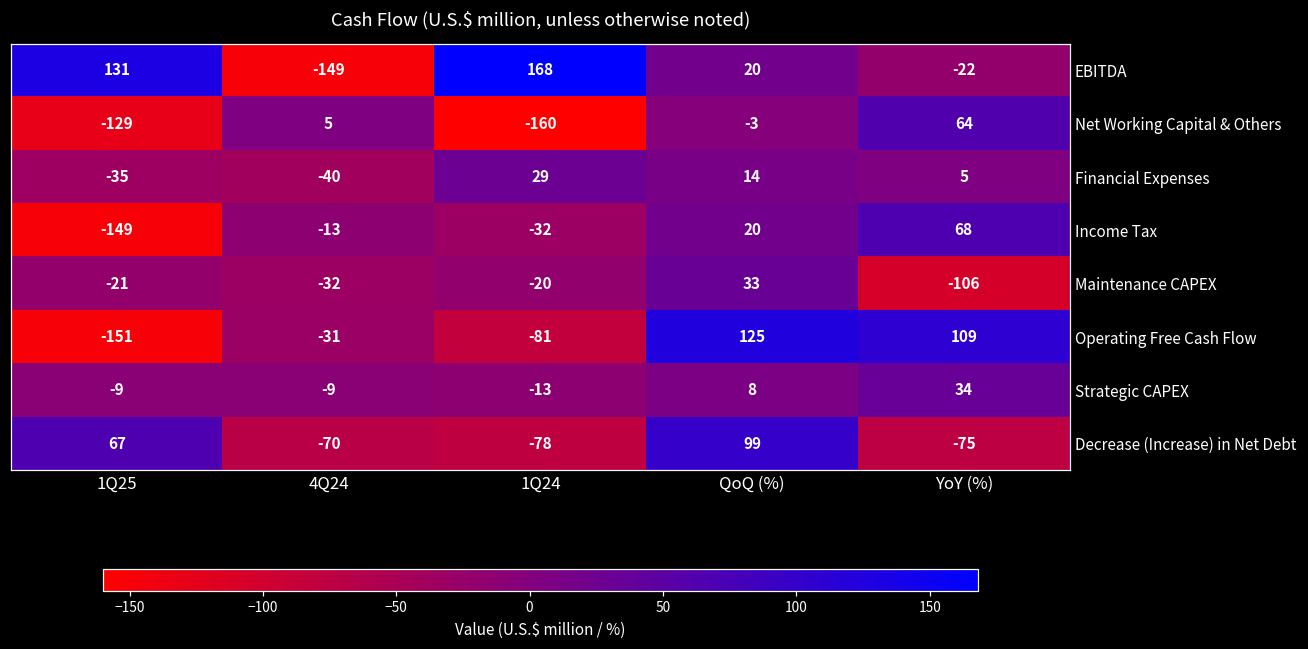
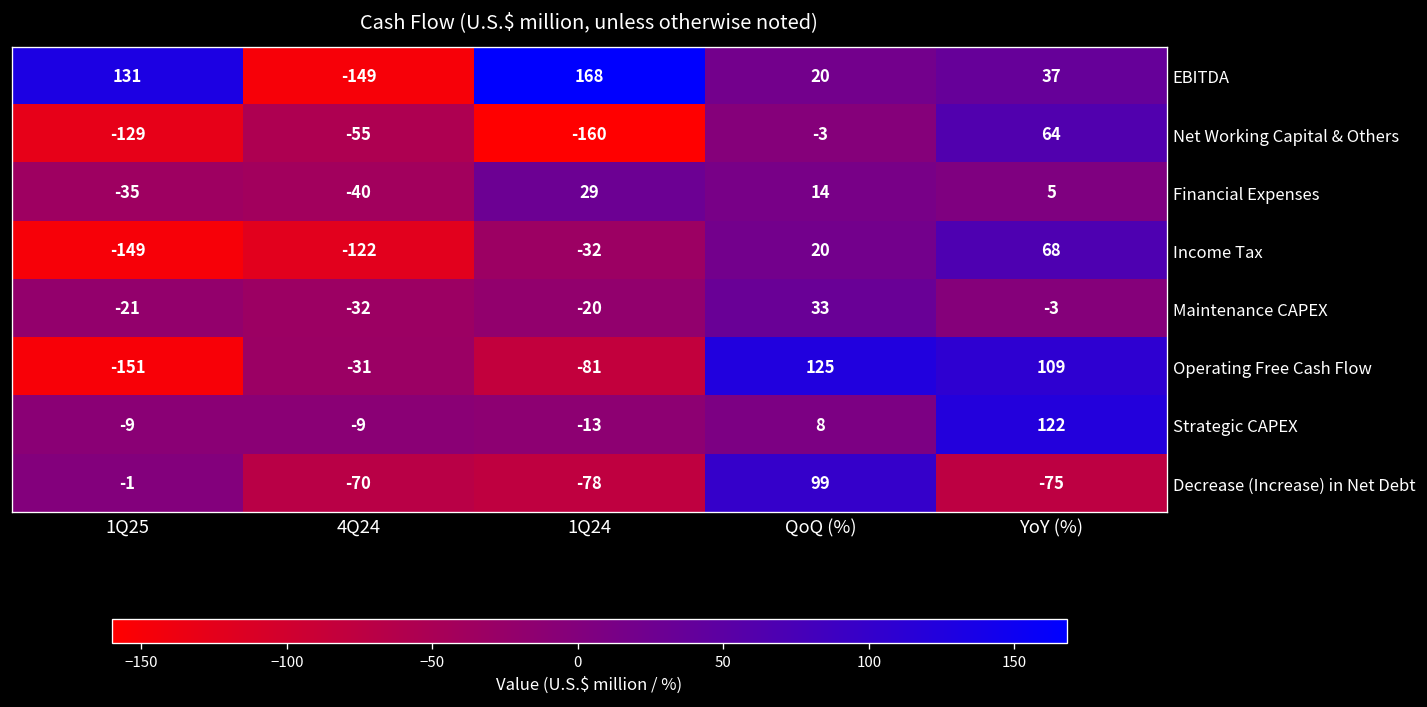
  {
    "EBITDA": {
      "1Q25": 131,
      "4Q24": -149,
      "1Q24": 168,
      "QoQ (%)": 20,
-     "YoY (%)": -22
+     "YoY (%)": 37
    },
    "Net Working Capital & Others": {
      "1Q25": -129,
-     "4Q24": 5,
+     "4Q24": -55,
      "1Q24": -160,
      "QoQ (%)": -3,
      "YoY (%)": 64
    },
    "Financial Expenses": {
      "1Q25": -35,
      "4Q24": -40,
      "1Q24": 29,
      "QoQ (%)": 14,
      "YoY (%)": 5
    },
    "Income Tax": {
      "1Q25": -149,
-     "4Q24": -13,
+     "4Q24": -122,
      "1Q24": -32,
      "QoQ (%)": 20,
      "YoY (%)": 68
    },
    "Maintenance CAPEX": {
      "1Q25": -21,
      "4Q24": -32,
      "1Q24": -20,
      "QoQ (%)": 33,
-     "YoY (%)": -106
+     "YoY (%)": -3
    },
    "Operating Free Cash Flow": {
      "1Q25": -151,
      "4Q24": -31,
      "1Q24": -81,
      "QoQ (%)": 125,
      "YoY (%)": 109
    },
    "Strategic CAPEX": {
      "1Q25": -9,
      "4Q24": -9,
      "1Q24": -13,
      "QoQ (%)": 8,
-     "YoY (%)": 34
+     "YoY (%)": 122
    },
    "Decrease (Increase) in Net Debt": {
-     "1Q25": 67,
+     "1Q25": -1,
      "4Q24": -70,
      "1Q24": -78,
      "QoQ (%)": 99,
      "YoY (%)": -75
    }
  }
